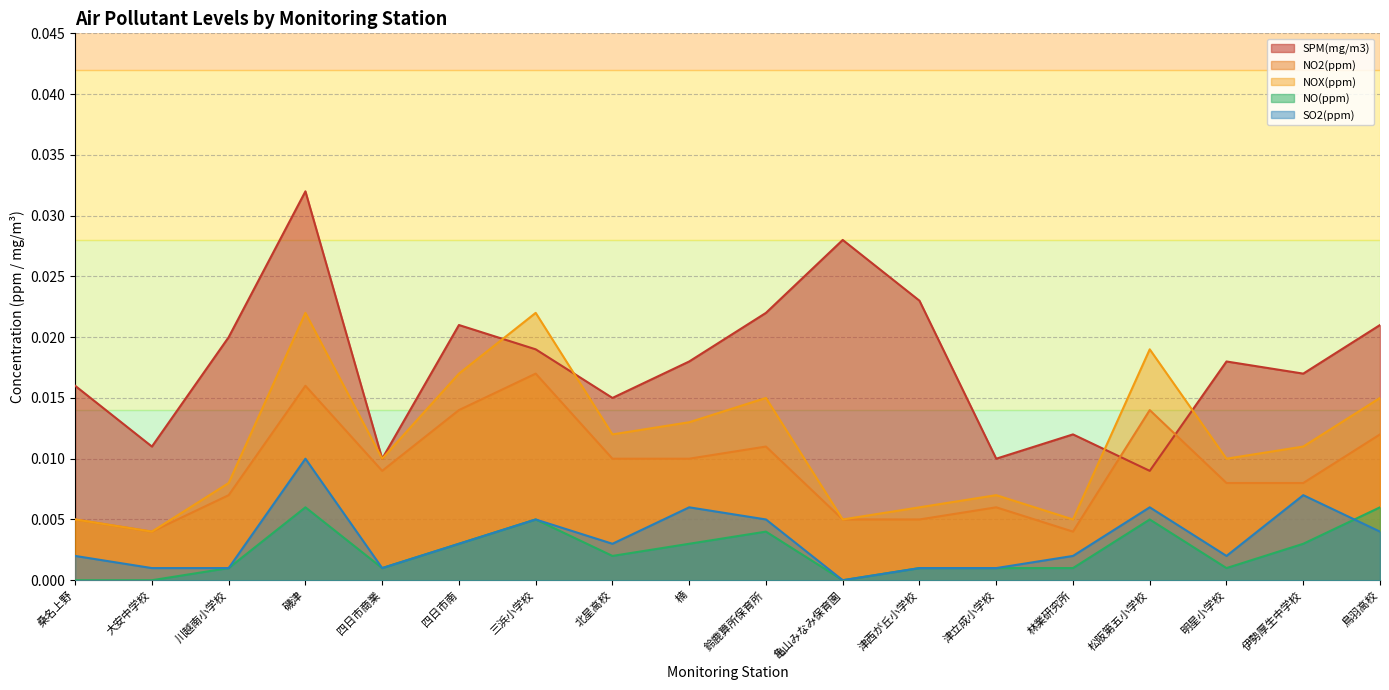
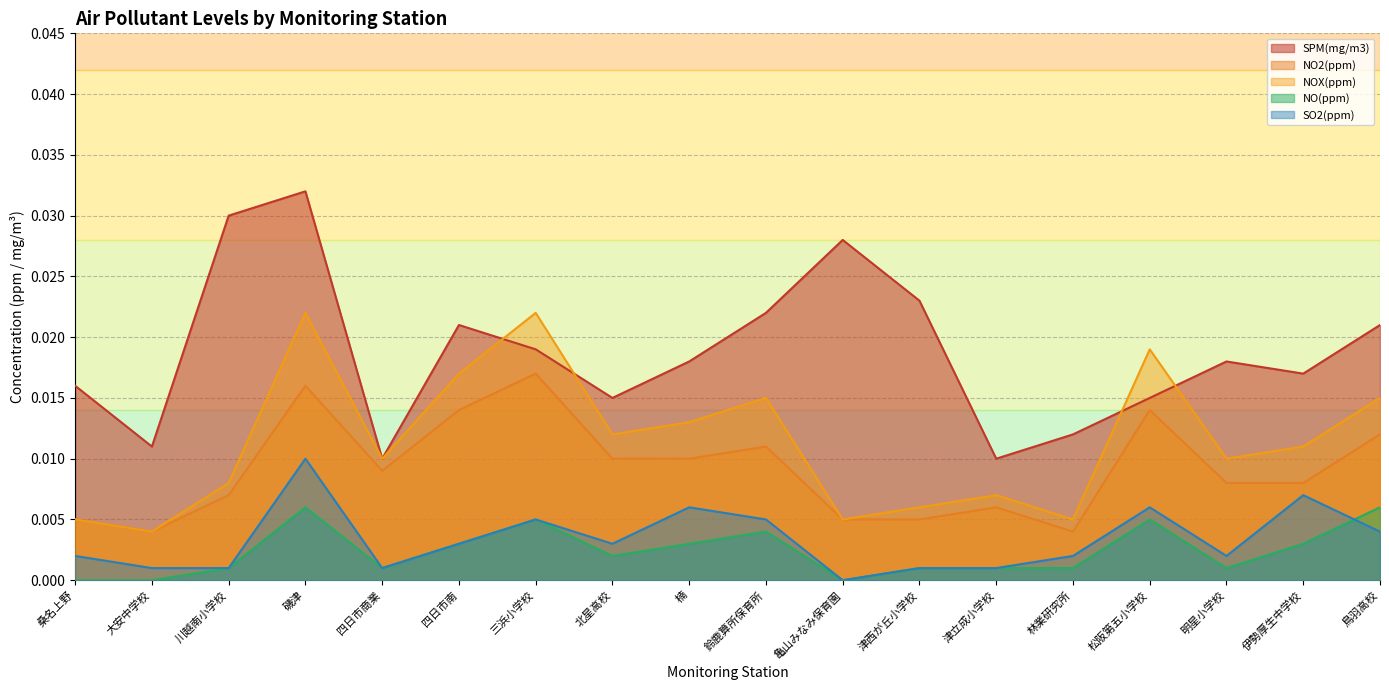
  {
    "SPM(mg/m3)": {
      "桑名上野": 0.016,
      "大安中学校": 0.011,
-     "川越南小学校": 0.02,
+     "川越南小学校": 0.03,
      "磯津": 0.032,
      "四日市南": 0.021,
      "三浜小学校": 0.019,
      "北星高校": 0.015,
      "楠": 0.018,
      "鈴鹿算所保育所": 0.022,
      "亀山みなみ保育園": 0.028,
      "津西が丘小学校": 0.023,
      "津立成小学校": 0.010,
      "林業研究所": 0.012,
-     "松阪第五小学校": 0.009,
+     "松阪第五小学校": 0.015,
      "明星小学校": 0.018,
      "伊勢厚生中学校": 0.017,
      "鳥羽高校": 0.021
    },
    "NO(ppm)": {
      "桑名上野": 0.000,
      "大安中学校": 0.000,
      "磯津": 0.006,
      "北星高校": 0.002,
      "楠": 0.003,
      "鈴鹿算所保育所": 0.004,
      "林業研究所": 0.001,
      "松阪第五小学校": 0.005,
      "明星小学校": 0.001,
      "伊勢厚生中学校": 0.003,
      "鳥羽高校": 0.006
    },
    "SO2(ppm)": {
      "桑名上野": 0.002,
      "大安中学校": 0.001,
      "磯津": 0.010,
      "北星高校": 0.003,
      "楠": 0.006,
      "鈴鹿算所保育所": 0.005,
      "林業研究所": 0.002,
      "松阪第五小学校": 0.006,
      "明星小学校": 0.002,
      "伊勢厚生中学校": 0.007,
      "鳥羽高校": 0.004
    }
  }
